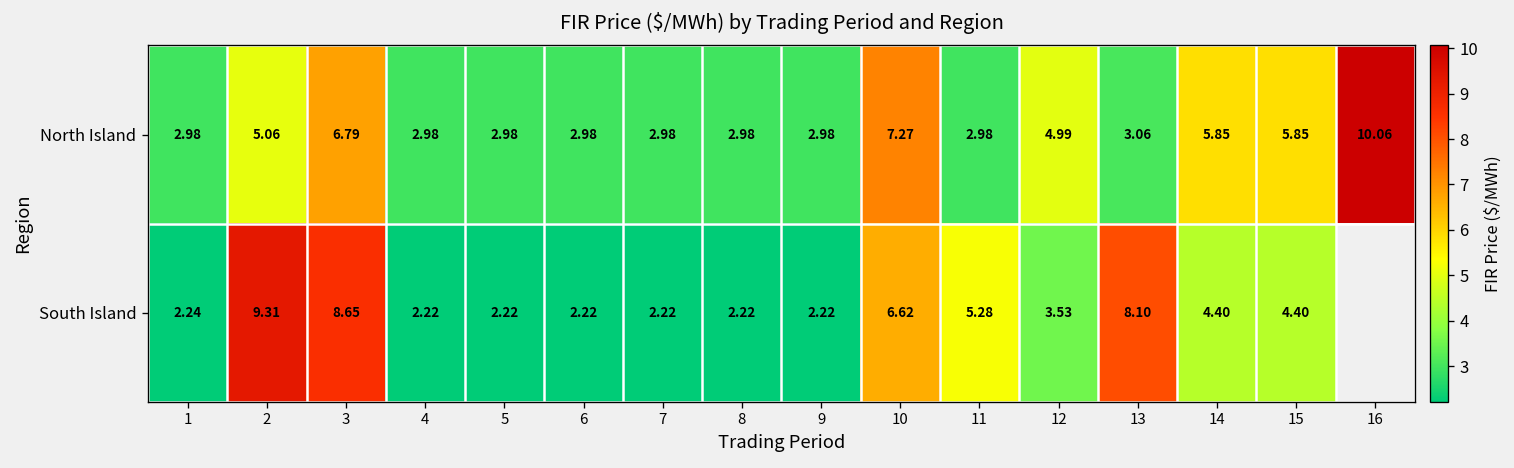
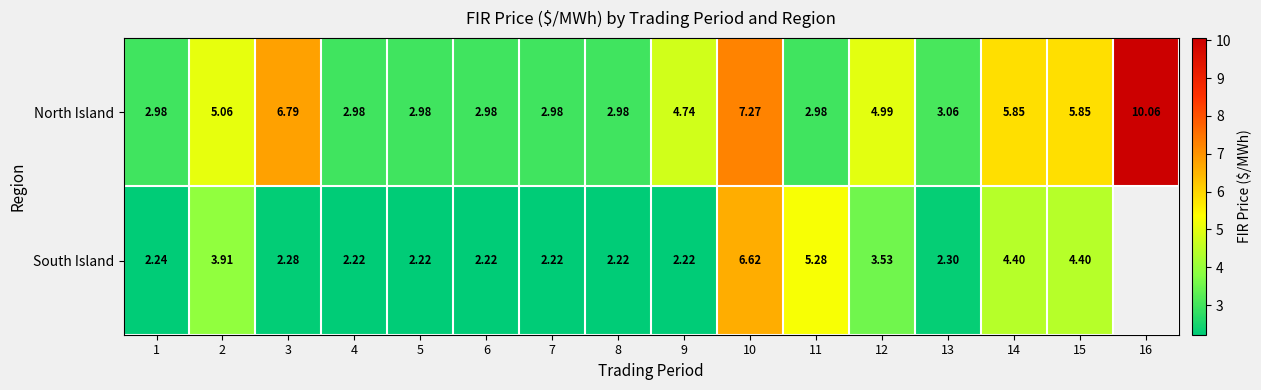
  {
    "North Island": {
      "1": 2.98,
      "2": 5.06,
      "3": 6.79,
      "4": 2.98,
      "5": 2.98,
      "6": 2.98,
      "7": 2.98,
      "8": 2.98,
-     "9": 2.98,
+     "9": 4.74,
      "10": 7.27,
      "11": 2.98,
      "12": 4.99,
      "13": 3.06,
      "14": 5.85,
      "15": 5.85,
      "16": 10.06
    },
    "South Island": {
      "1": 2.24,
-     "2": 9.31,
-     "3": 8.65,
+     "2": 3.91,
+     "3": 2.28,
      "4": 2.22,
      "5": 2.22,
      "6": 2.22,
      "7": 2.22,
      "8": 2.22,
      "9": 2.22,
      "10": 6.62,
      "11": 5.28,
      "12": 3.53,
-     "13": 8.10,
+     "13": 2.30,
      "14": 4.40,
      "15": 4.40
    }
  }
